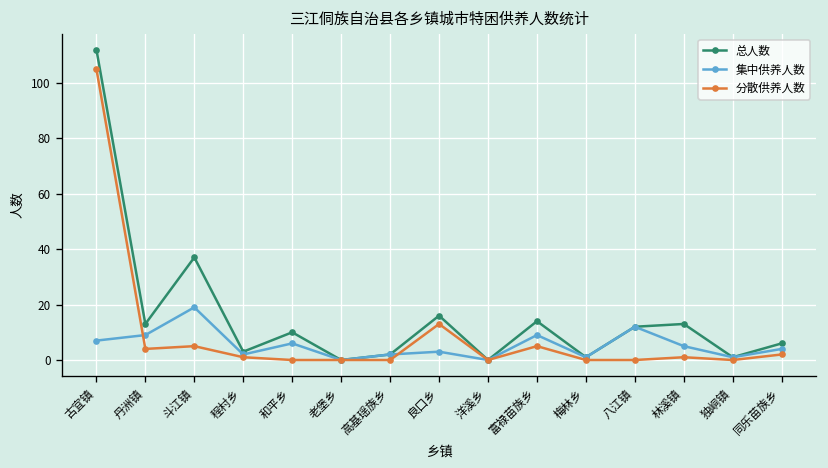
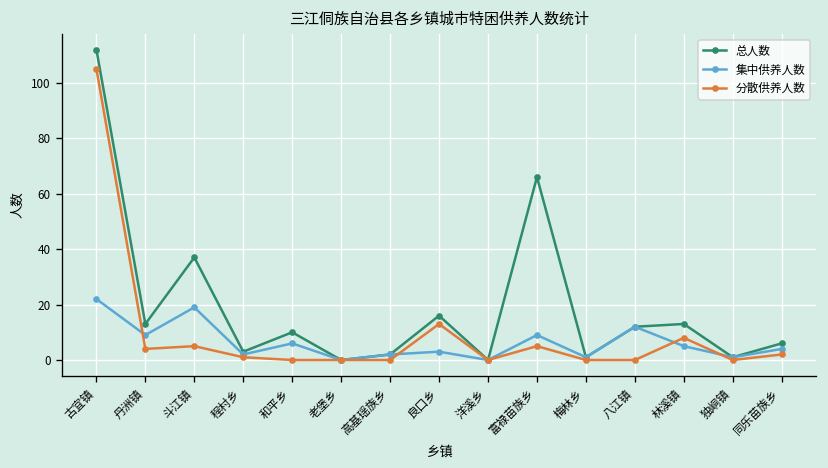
  {
    "总人数": {
      "古宜镇": 112,
      "丹洲镇": 13,
      "斗江镇": 37,
      "和平乡": 10,
      "良口乡": 16,
-     "富禄苗族乡": 14,
+     "富禄苗族乡": 66,
      "林溪镇": 13,
      "同乐苗族乡": 6
    },
    "集中供养人数": {
-     "古宜镇": 7,
+     "古宜镇": 22,
      "丹洲镇": 9,
      "斗江镇": 19,
      "和平乡": 6,
      "良口乡": 3,
      "富禄苗族乡": 9,
      "林溪镇": 5,
      "同乐苗族乡": 4
    },
    "分散供养人数": {
      "古宜镇": 105,
      "丹洲镇": 4,
      "斗江镇": 5,
      "和平乡": 0,
      "高基瑶族乡": 0,
      "良口乡": 13,
      "富禄苗族乡": 5,
      "八江镇": 0,
-     "林溪镇": 1,
+     "林溪镇": 8,
      "同乐苗族乡": 2
    }
  }
